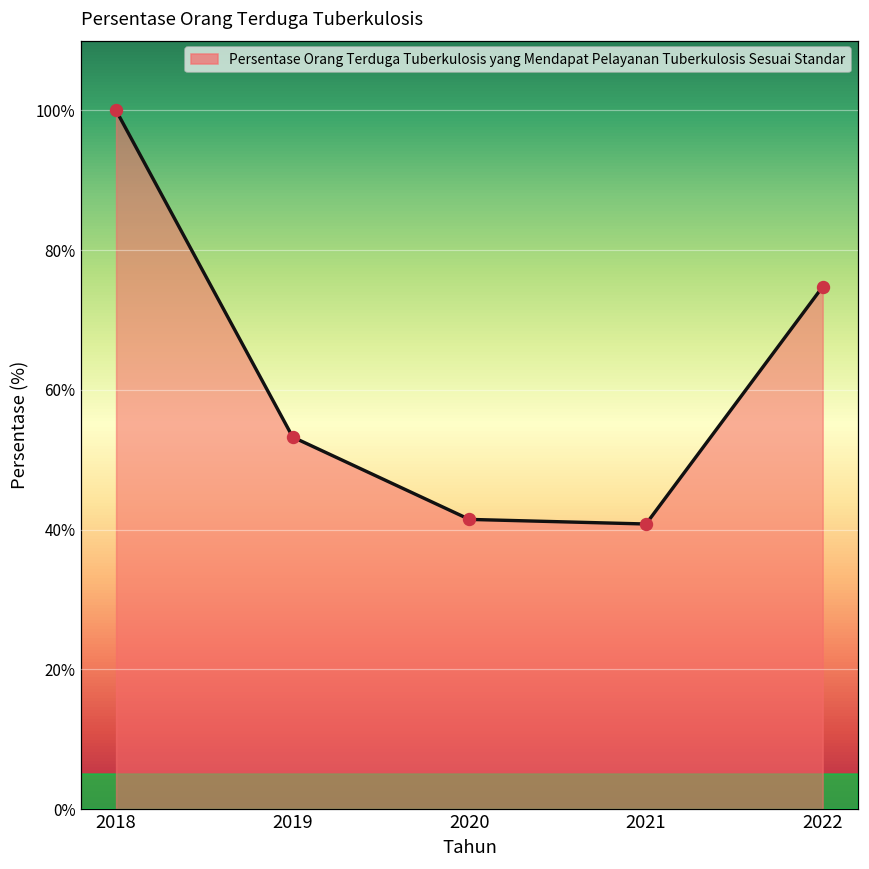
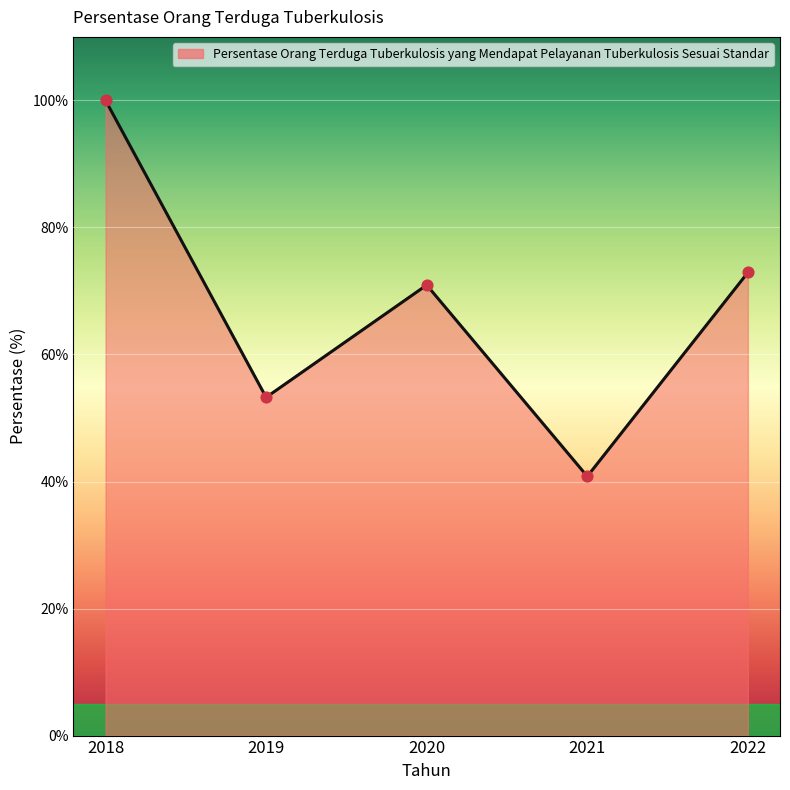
  {
    "2018": "100%",
    "2019": "53%",
-   "2020": "41%",
+   "2020": "71%",
    "2021": "41%",
-   "2022": "75%"
+   "2022": "73%"
  }
